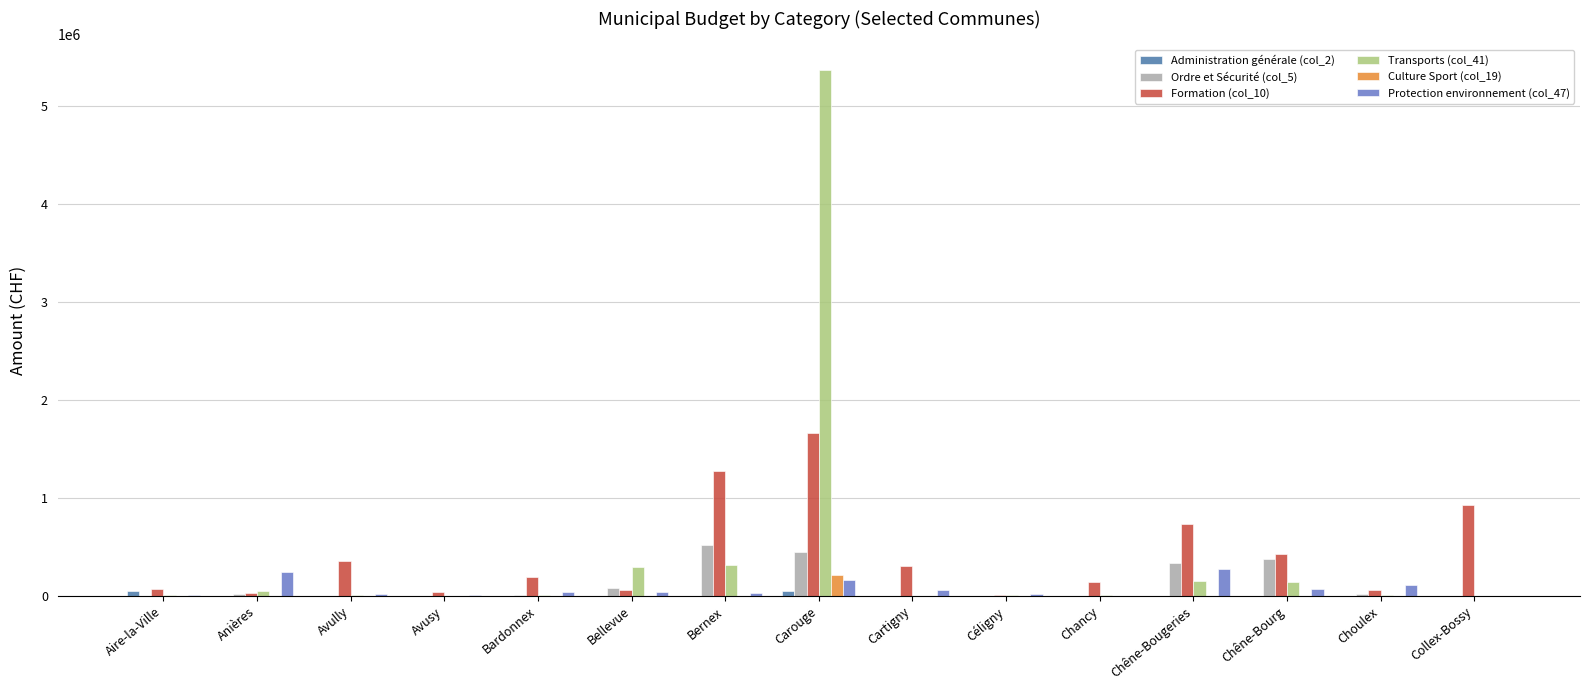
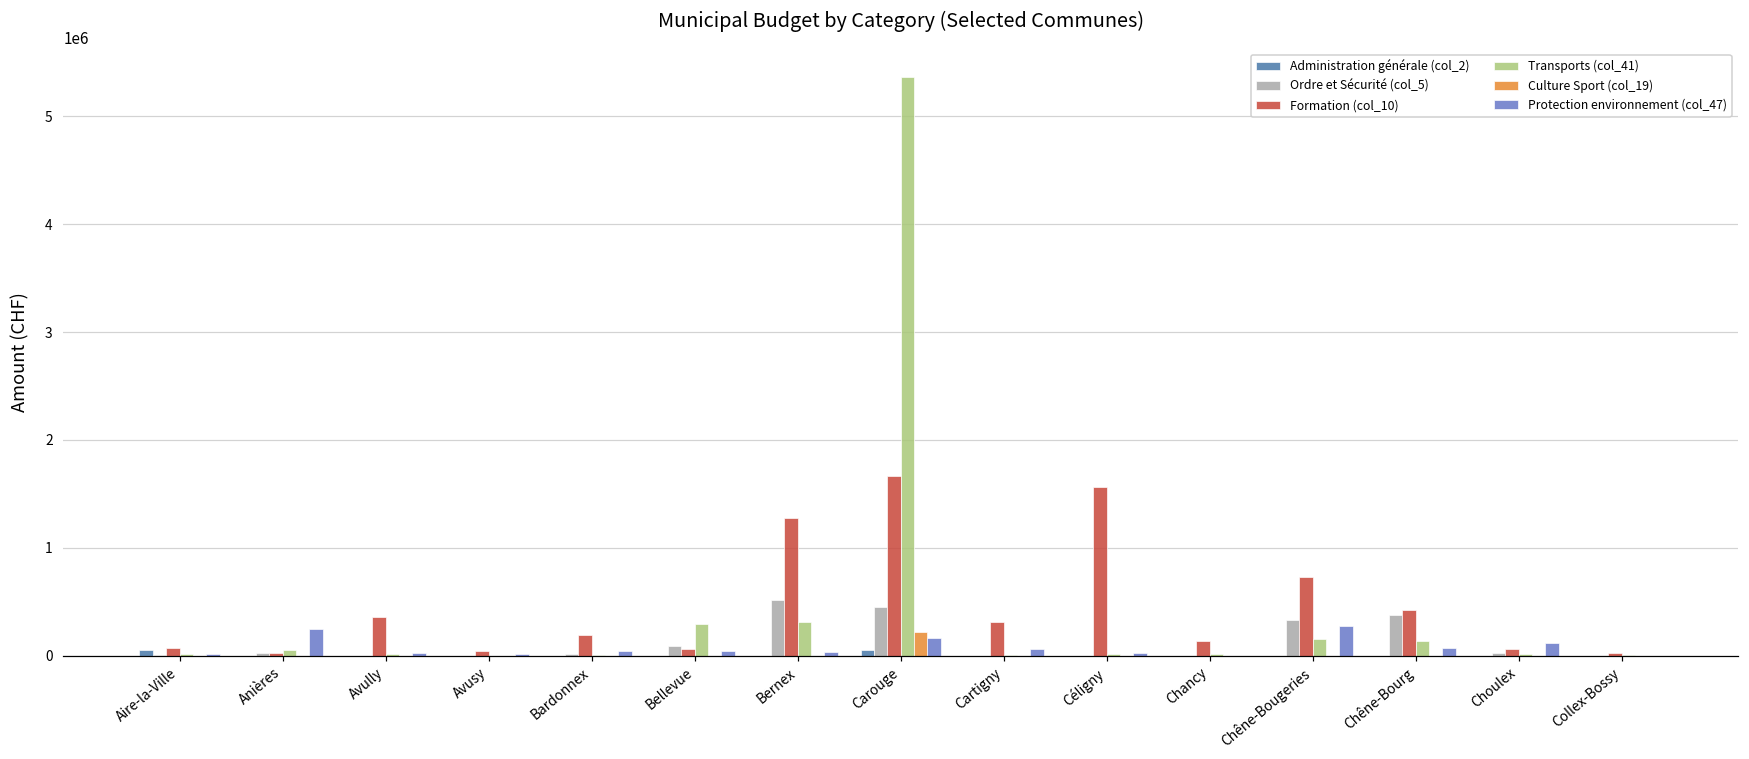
  {
    "Formation (col_10)": {
      "Aire-la-Ville": 100000,
      "Anières": 0,
      "Avully": 400000,
      "Avusy": 0,
      "Bardonnex": 200000,
      "Bellevue": 100000,
      "Bernex": 1300000,
      "Carouge": 1700000,
      "Cartigny": 300000,
-     "Céligny": 0,
+     "Céligny": 1600000,
      "Chancy": 100000,
      "Chêne-Bougeries": 700000,
      "Chêne-Bourg": 400000,
      "Choulex": 100000,
-     "Collex-Bossy": 900000
+     "Collex-Bossy": 0
    },
    "Culture Sport (col_19)": {
      "Aire-la-Ville": 0,
      "Anières": 0,
      "Avully": 0,
      "Avusy": 0,
      "Bardonnex": 0,
      "Bellevue": 0,
      "Bernex": 0,
      "Carouge": 200000,
      "Cartigny": 0,
      "Céligny": 0,
      "Chancy": 0,
      "Chêne-Bougeries": 0,
      "Chêne-Bourg": 0,
      "Choulex": 0,
      "Collex-Bossy": 0
    }
  }
